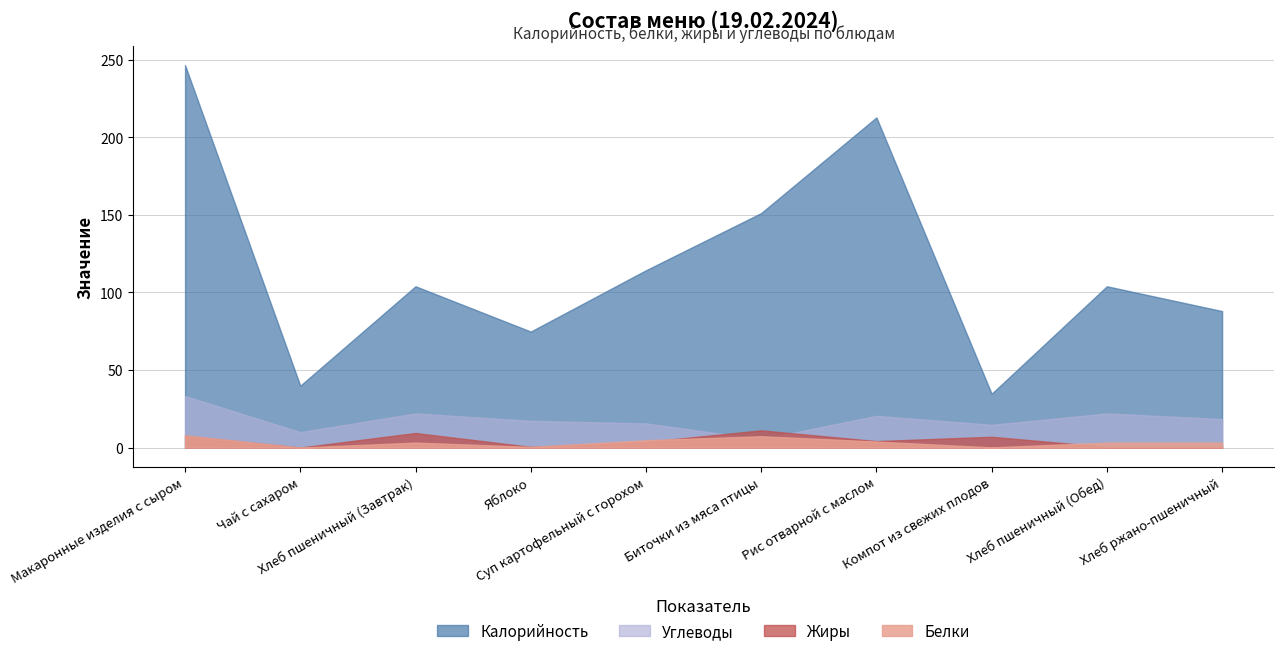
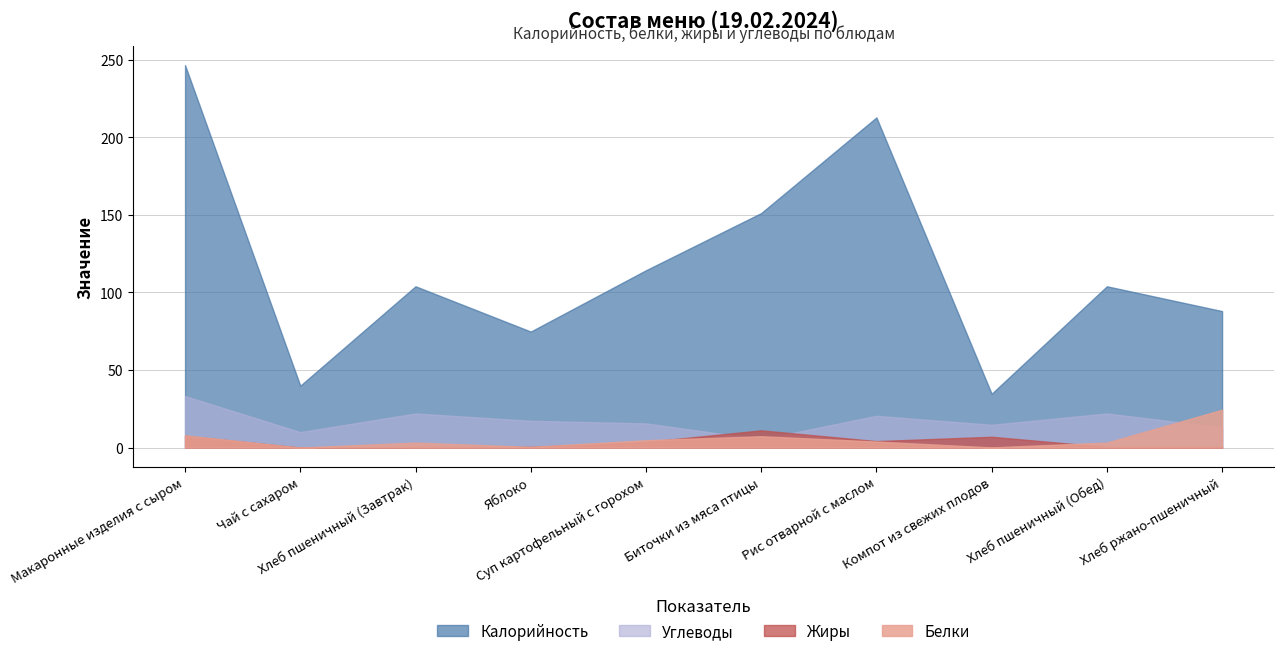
  {
    "Калорийность": {
      "Макаронные изделия с сыром": 247,
      "Чай с сахаром": 40,
      "Хлеб пшеничный (Завтрак)": 104,
      "Яблоко": 75,
      "Суп картофельный с горохом": 114,
      "Биточки из мяса птицы": 151,
      "Рис отварной с маслом": 213,
      "Компот из свежих плодов": 35,
      "Хлеб пшеничный (Обед)": 104,
      "Хлеб ржано-пшеничный": 88
    },
    "Углеводы": {
      "Макаронные изделия с сыром": 33,
      "Чай с сахаром": 10,
      "Хлеб пшеничный (Завтрак)": 22,
      "Яблоко": 17,
      "Суп картофельный с горохом": 16,
      "Биточки из мяса птицы": 5,
      "Рис отварной с маслом": 20,
      "Компот из свежих плодов": 15,
      "Хлеб пшеничный (Обед)": 22,
-     "Хлеб ржано-пшеничный": 18
+     "Хлеб ржано-пшеничный": 13
    },
    "Жиры": {
-     "Хлеб пшеничный (Завтрак)": 9,
+     "Хлеб пшеничный (Завтрак)": 0,
      "Биточки из мяса птицы": 11,
      "Компот из свежих плодов": 7
    },
    "Белки": {
      "Хлеб пшеничный (Завтрак)": 3,
      "Биточки из мяса птицы": 7,
      "Хлеб пшеничный (Обед)": 3,
-     "Хлеб ржано-пшеничный": 3
+     "Хлеб ржано-пшеничный": 24
    }
  }
